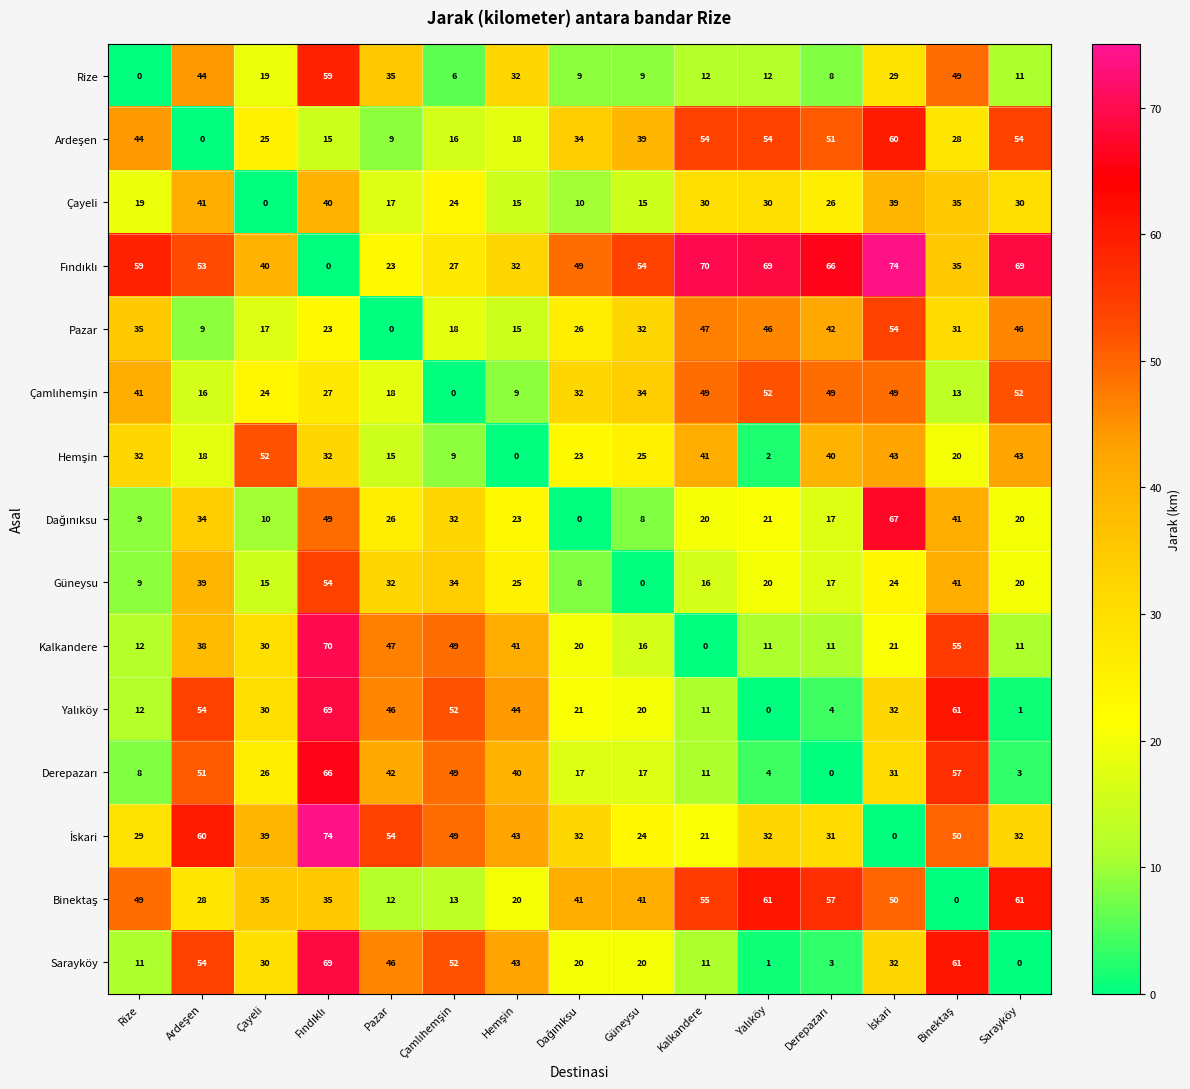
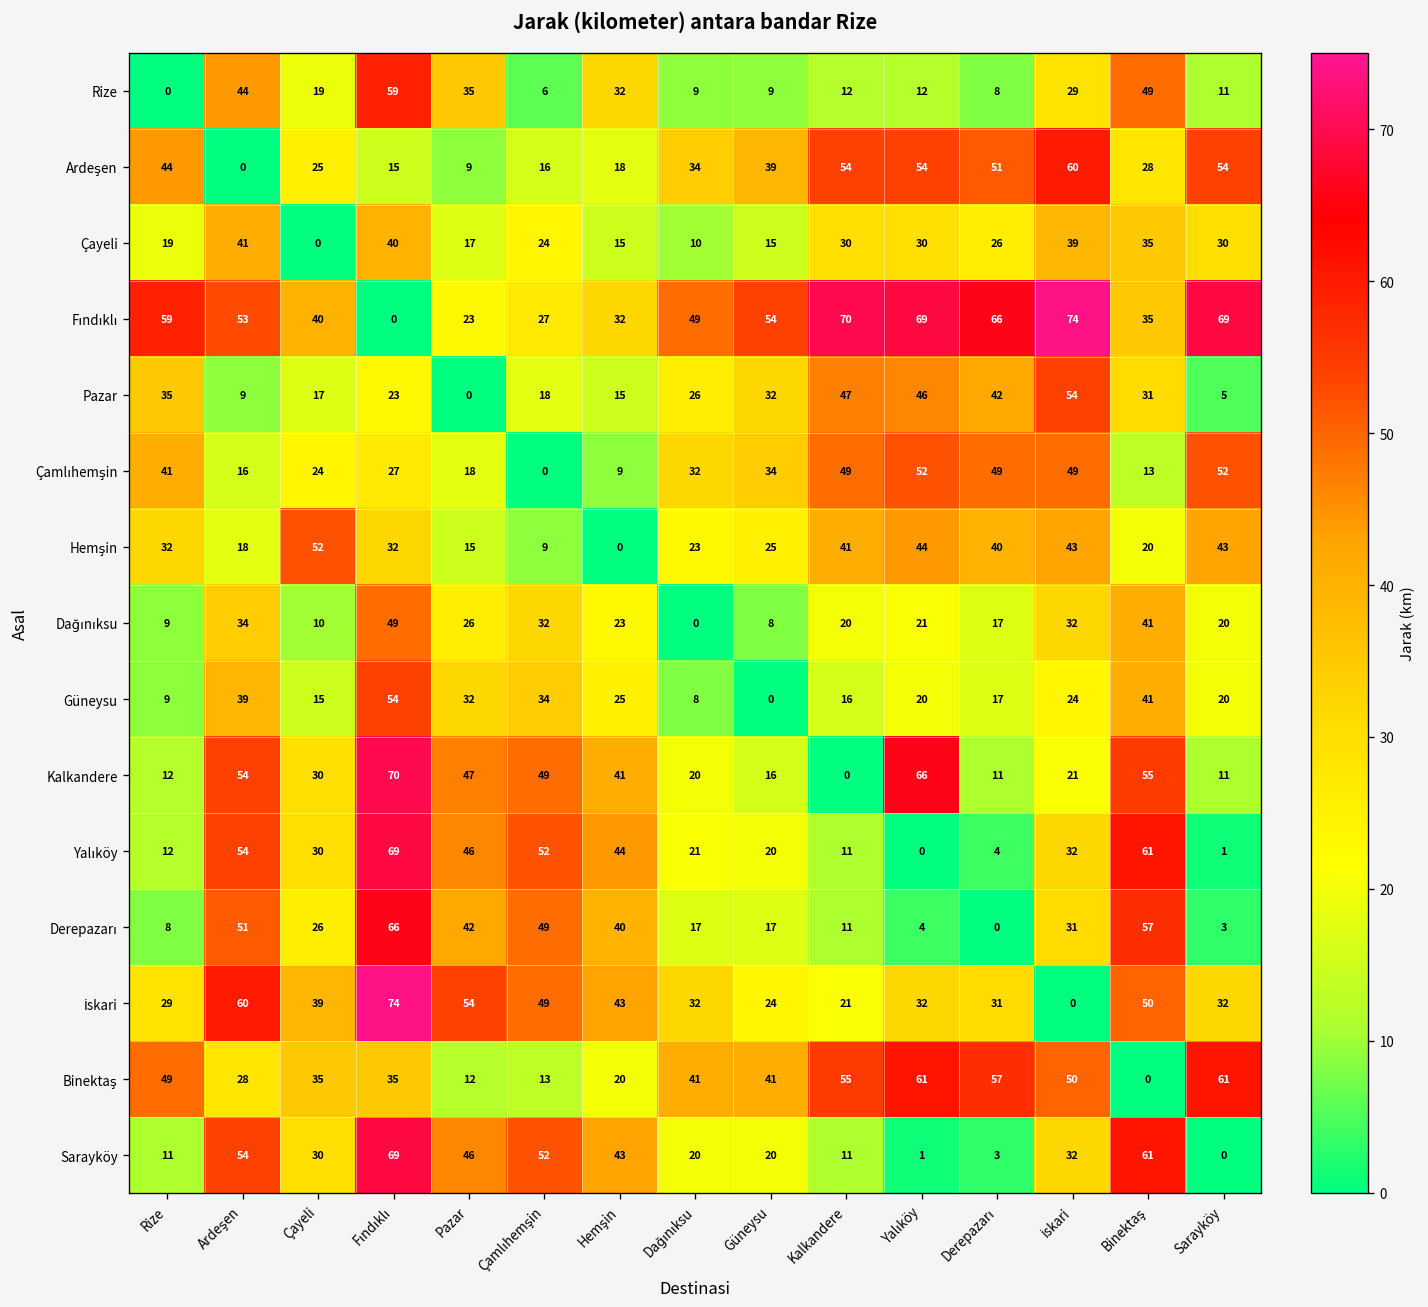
  {
    "Pazar": {
      "Rize": 35,
      "Ardeşen": 9,
      "Çayeli": 17,
      "Fındıklı": 23,
      "Pazar": 0,
      "Çamlıhemşin": 18,
      "Hemşin": 15,
      "Dağınıksu": 26,
      "Güneysu": 32,
      "Kalkandere": 47,
      "Yalıköy": 46,
      "Derepazarı": 42,
      "İskari": 54,
      "Binektaş": 31,
-     "Sarayköy": 46
+     "Sarayköy": 5
    },
    "Hemşin": {
      "Rize": 32,
      "Ardeşen": 18,
      "Çayeli": 52,
      "Fındıklı": 32,
      "Pazar": 15,
      "Çamlıhemşin": 9,
      "Hemşin": 0,
      "Dağınıksu": 23,
      "Güneysu": 25,
      "Kalkandere": 41,
-     "Yalıköy": 2,
+     "Yalıköy": 44,
      "Derepazarı": 40,
      "İskari": 43,
      "Binektaş": 20,
      "Sarayköy": 43
    },
    "Dağınıksu": {
      "Rize": 9,
      "Ardeşen": 34,
      "Çayeli": 10,
      "Fındıklı": 49,
      "Pazar": 26,
      "Çamlıhemşin": 32,
      "Hemşin": 23,
      "Dağınıksu": 0,
      "Güneysu": 8,
      "Kalkandere": 20,
      "Yalıköy": 21,
      "Derepazarı": 17,
-     "İskari": 67,
+     "İskari": 32,
      "Binektaş": 41,
      "Sarayköy": 20
    },
    "Kalkandere": {
      "Rize": 12,
-     "Ardeşen": 38,
+     "Ardeşen": 54,
      "Çayeli": 30,
      "Fındıklı": 70,
      "Pazar": 47,
      "Çamlıhemşin": 49,
      "Hemşin": 41,
      "Dağınıksu": 20,
      "Güneysu": 16,
      "Kalkandere": 0,
-     "Yalıköy": 11,
+     "Yalıköy": 66,
      "Derepazarı": 11,
      "İskari": 21,
      "Binektaş": 55,
      "Sarayköy": 11
    }
  }
